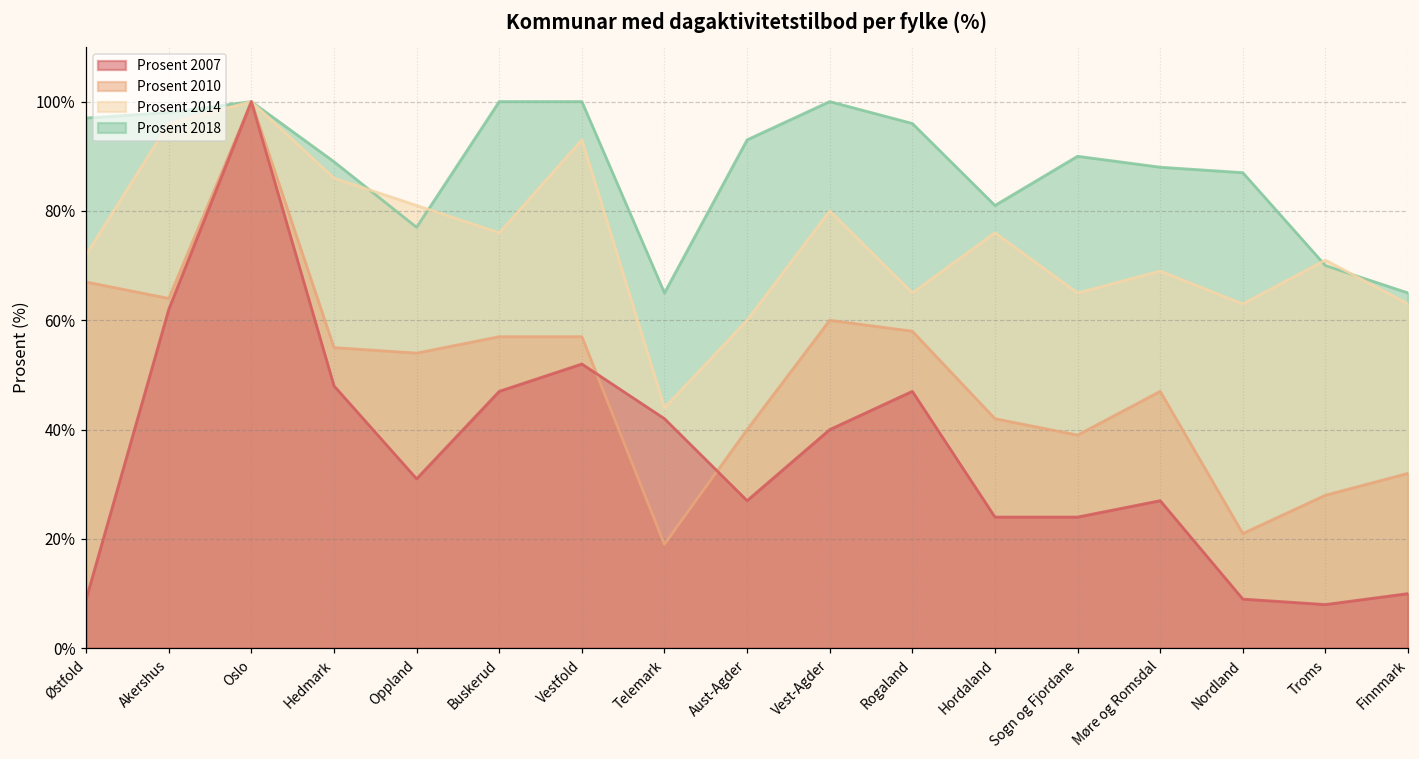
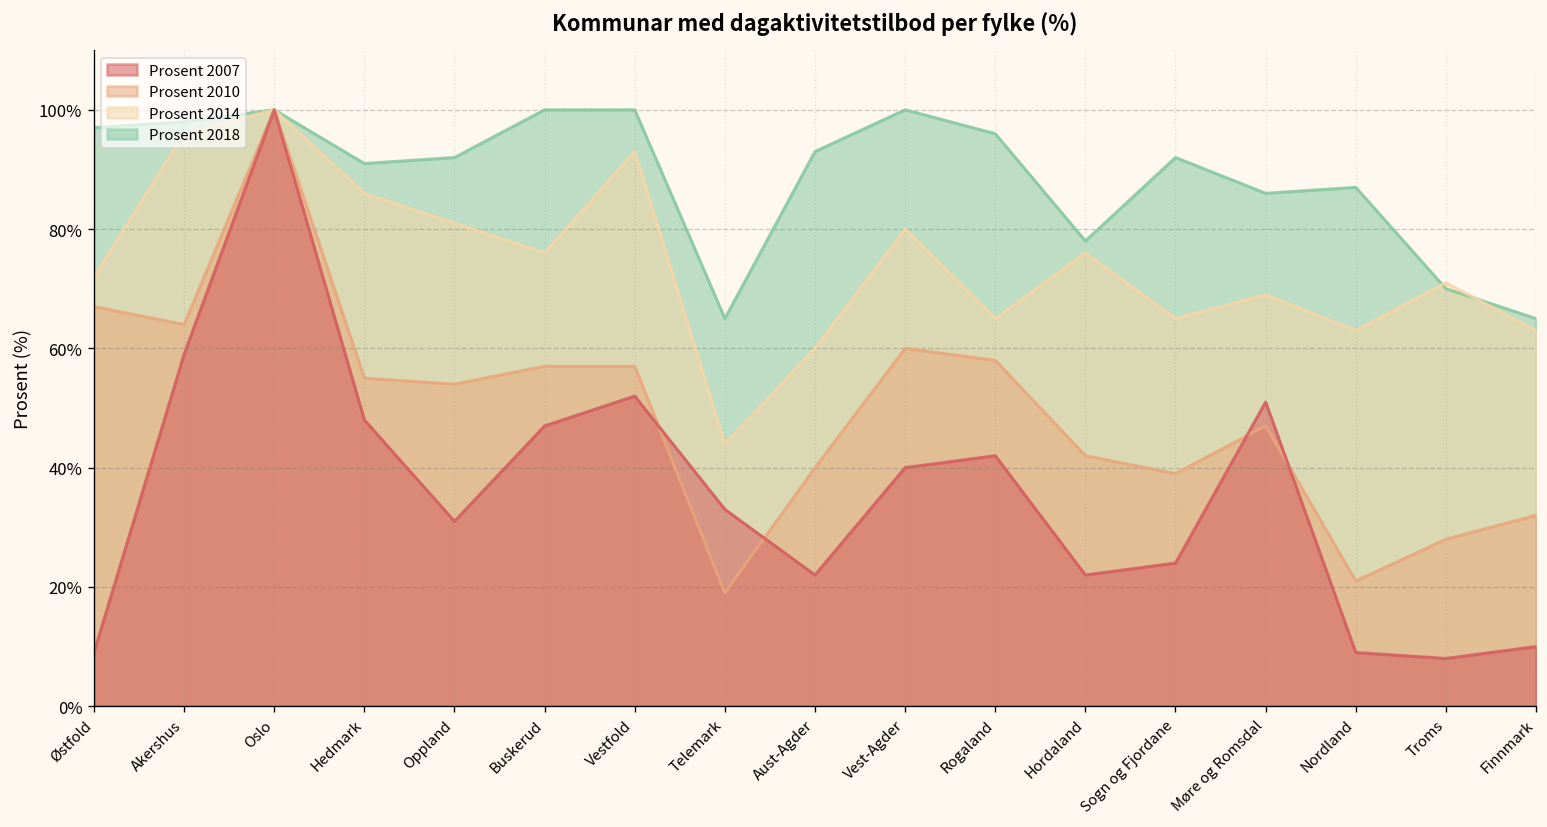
  {
    "Prosent 2018": {
      "Østfold": "97%",
-     "Hedmark": "89%",
-     "Oppland": "77%",
+     "Hedmark": "91%",
+     "Oppland": "92%",
      "Buskerud": "100%",
      "Vestfold": "100%",
      "Telemark": "65%",
      "Aust-Agder": "93%",
      "Vest-Agder": "100%",
      "Rogaland": "96%",
-     "Hordaland": "81%",
-     "Sogn og Fjordane": "90%",
-     "Møre og Romsdal": "88%",
+     "Hordaland": "78%",
+     "Sogn og Fjordane": "92%",
+     "Møre og Romsdal": "86%",
      "Nordland": "87%",
      "Troms": "70%",
      "Finnmark": "65%"
    },
    "Prosent 2007": {
      "Østfold": "9%",
-     "Akershus": "62%",
+     "Akershus": "59%",
      "Hedmark": "48%",
      "Oppland": "31%",
      "Buskerud": "47%",
      "Vestfold": "52%",
-     "Telemark": "42%",
-     "Aust-Agder": "27%",
+     "Telemark": "33%",
+     "Aust-Agder": "22%",
      "Vest-Agder": "40%",
-     "Rogaland": "47%",
-     "Hordaland": "24%",
+     "Rogaland": "42%",
+     "Hordaland": "22%",
      "Sogn og Fjordane": "24%",
-     "Møre og Romsdal": "27%",
+     "Møre og Romsdal": "51%",
      "Nordland": "9%",
      "Troms": "8%",
      "Finnmark": "10%"
    }
  }
